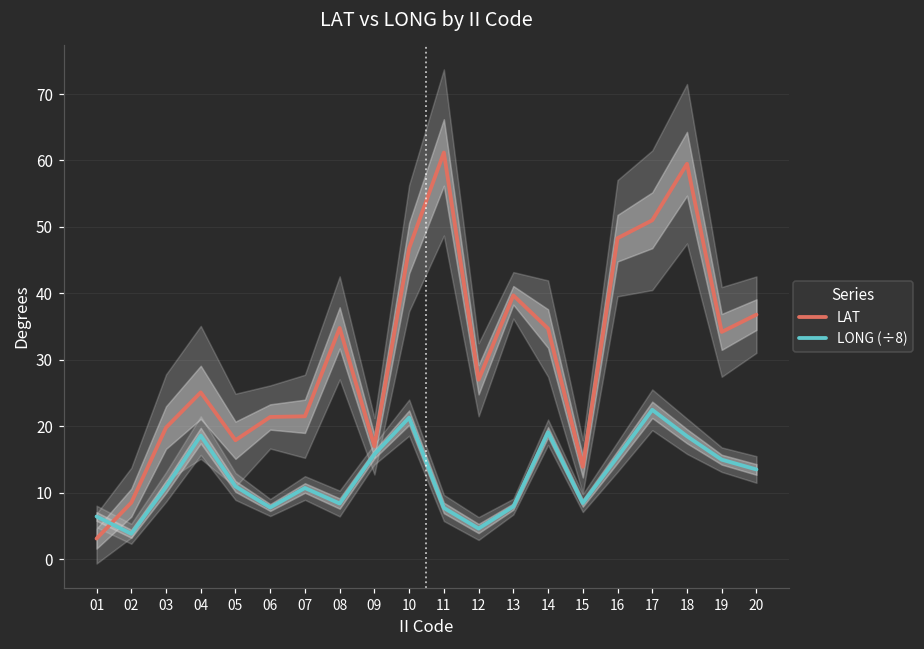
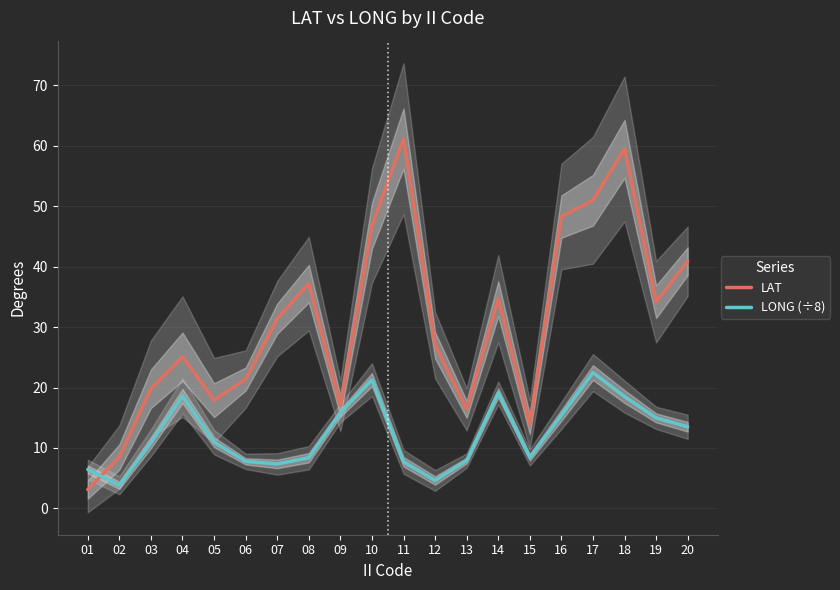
  {
    "LAT": {
      "01": 3,
      "02": 9,
      "03": 20,
      "04": 25,
      "05": 18,
      "06": 21,
-     "07": 22,
-     "08": 35,
+     "07": 31,
+     "08": 37,
      "10": 47,
      "11": 61,
      "12": 27,
-     "13": 40,
+     "13": 16,
      "14": 35,
      "15": 14,
      "16": 48,
      "17": 51,
      "18": 60,
      "19": 34,
-     "20": 37
+     "20": 41
    },
    "LONG (÷8)": {
      "02": 4,
      "03": 11,
      "04": 19,
      "05": 11,
      "06": 8,
-     "07": 11,
+     "07": 7,
      "08": 8,
      "09": 16,
      "10": 21,
      "11": 8,
      "12": 5,
      "13": 8,
      "14": 19,
      "15": 8,
      "16": 15,
      "17": 22,
      "18": 19,
      "19": 15,
      "20": 14
    }
  }
